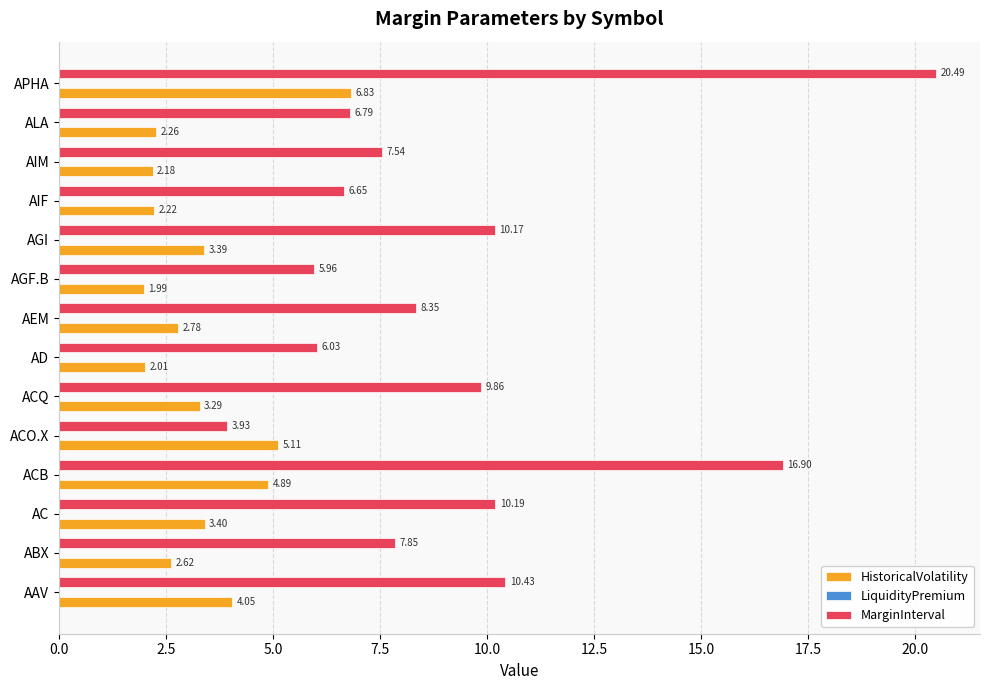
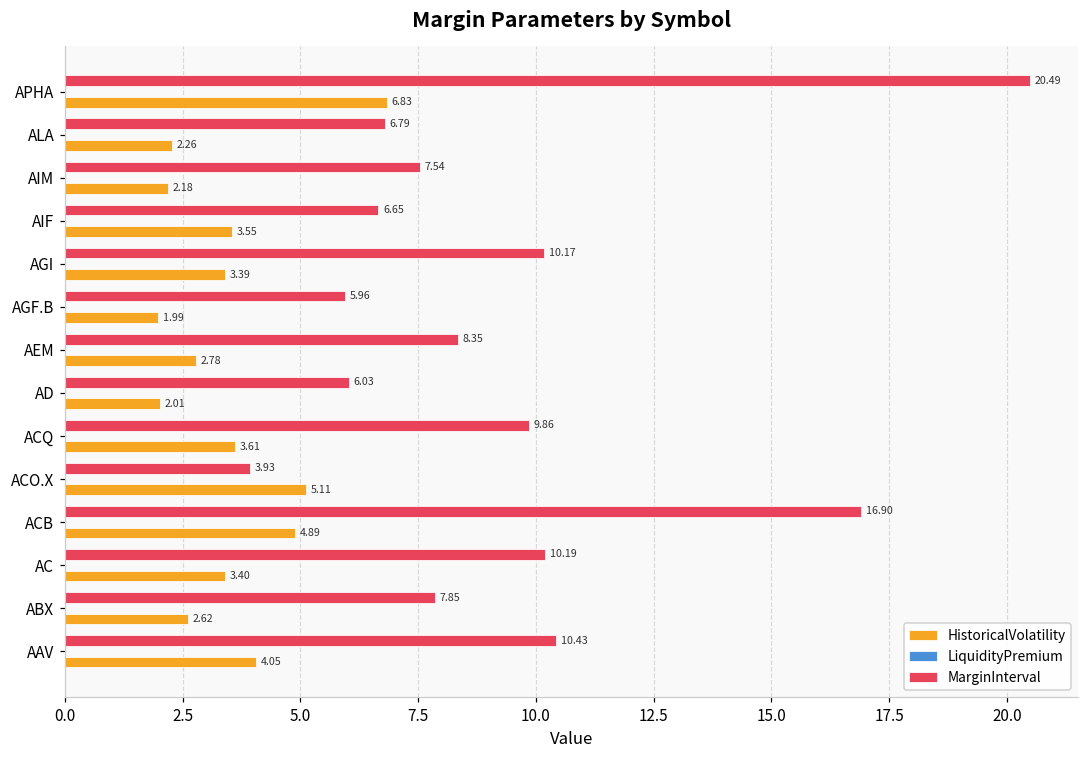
  {
    "HistoricalVolatility": {
      "APHA": 6.83,
      "ALA": 2.26,
      "AIM": 2.18,
-     "AIF": 2.22,
+     "AIF": 3.55,
      "AGI": 3.39,
      "AGF.B": 1.99,
      "AEM": 2.78,
      "AD": 2.01,
-     "ACQ": 3.29,
+     "ACQ": 3.61,
      "ACO.X": 5.11,
      "ACB": 4.89,
      "AC": 3.40,
      "ABX": 2.62,
      "AAV": 4.05
    },
    "LiquidityPremium": {
      "APHA": 0.0,
      "ALA": 0.0,
      "AIM": 0.0,
      "AIF": 0.0,
      "AGI": 0.0,
      "AGF.B": 0.0,
      "AEM": 0.0,
      "AD": 0.0,
      "ACQ": 0.0,
      "ACO.X": 0.0,
      "ACB": 0.0,
      "AC": 0.0,
      "ABX": 0.0,
      "AAV": 0.0
    },
    "MarginInterval": {
      "APHA": 20.49,
      "ALA": 6.79,
      "AIM": 7.54,
      "AIF": 6.65,
      "AGI": 10.17,
      "AGF.B": 5.96,
      "AEM": 8.35,
      "AD": 6.03,
      "ACQ": 9.86,
      "ACO.X": 3.93,
      "ACB": 16.90,
      "AC": 10.19,
      "ABX": 7.85,
      "AAV": 10.43
    }
  }
